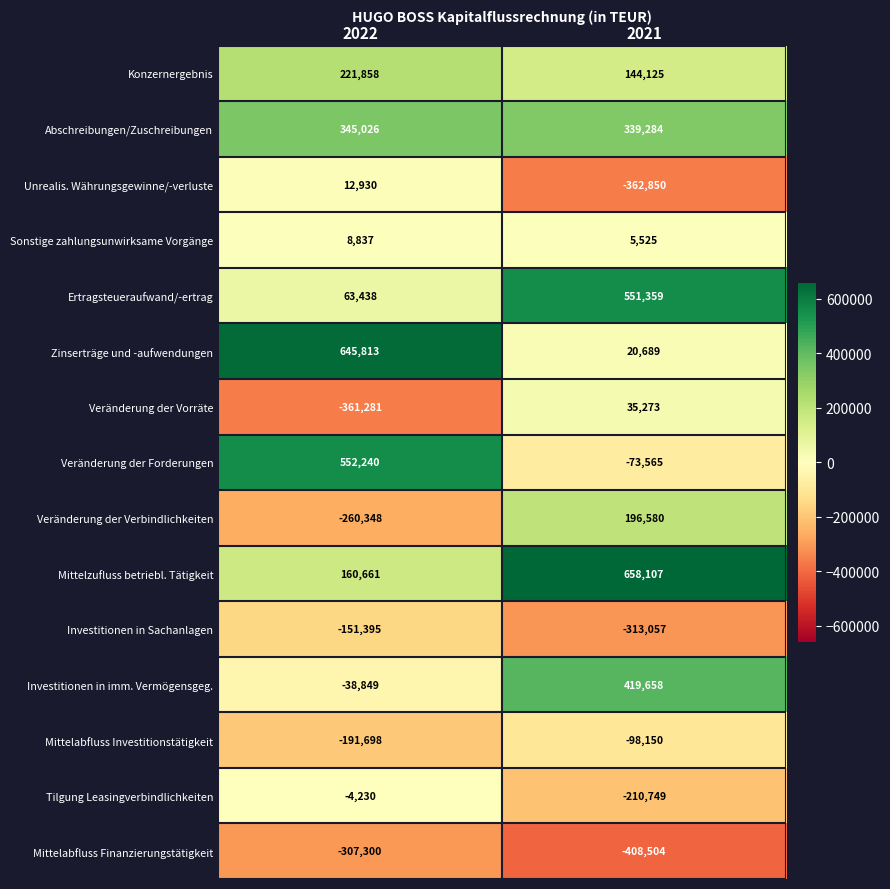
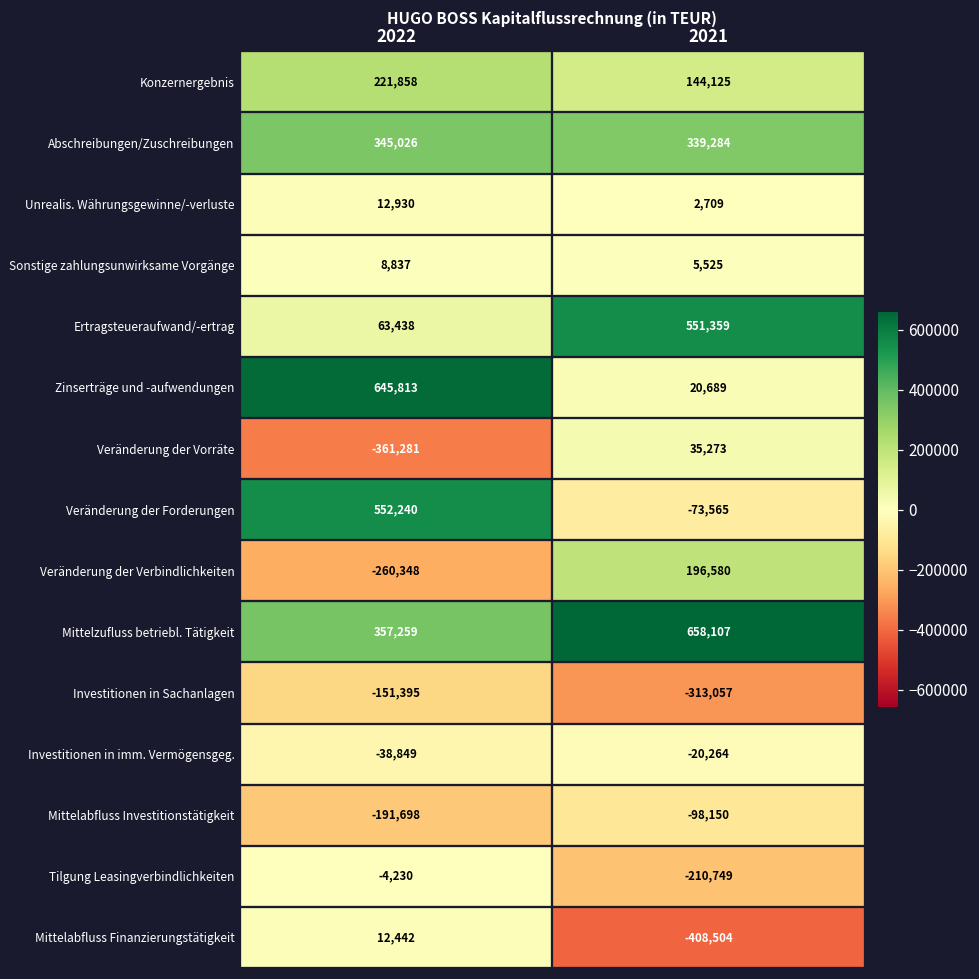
  {
    "Konzernergebnis": {
      "2022": "221,858",
      "2021": "144,125"
    },
    "Abschreibungen/Zuschreibungen": {
      "2022": "345,026",
      "2021": "339,284"
    },
    "Unrealis. Währungsgewinne/-verluste": {
      "2022": "12,930",
-     "2021": "-362,850"
+     "2021": "2,709"
    },
    "Sonstige zahlungsunwirksame Vorgänge": {
      "2022": "8,837",
      "2021": "5,525"
    },
    "Ertragsteueraufwand/-ertrag": {
      "2022": "63,438",
      "2021": "551,359"
    },
    "Zinserträge und -aufwendungen": {
      "2022": "645,813",
      "2021": "20,689"
    },
    "Veränderung der Vorräte": {
      "2022": "-361,281",
      "2021": "35,273"
    },
    "Veränderung der Forderungen": {
      "2022": "552,240",
      "2021": "-73,565"
    },
    "Veränderung der Verbindlichkeiten": {
      "2022": "-260,348",
      "2021": "196,580"
    },
    "Mittelzufluss betriebl. Tätigkeit": {
-     "2022": "160,661",
+     "2022": "357,259",
      "2021": "658,107"
    },
    "Investitionen in Sachanlagen": {
      "2022": "-151,395",
      "2021": "-313,057"
    },
    "Investitionen in imm. Vermögensgeg.": {
      "2022": "-38,849",
-     "2021": "419,658"
+     "2021": "-20,264"
    },
    "Mittelabfluss Investitionstätigkeit": {
      "2022": "-191,698",
      "2021": "-98,150"
    },
    "Tilgung Leasingverbindlichkeiten": {
      "2022": "-4,230",
      "2021": "-210,749"
    },
    "Mittelabfluss Finanzierungstätigkeit": {
-     "2022": "-307,300",
+     "2022": "12,442",
      "2021": "-408,504"
    }
  }
